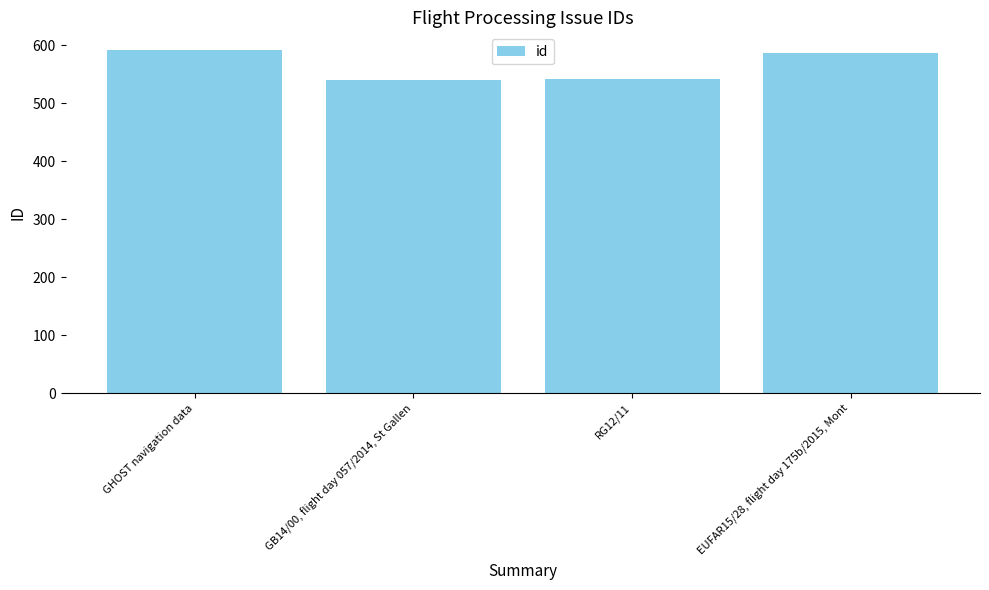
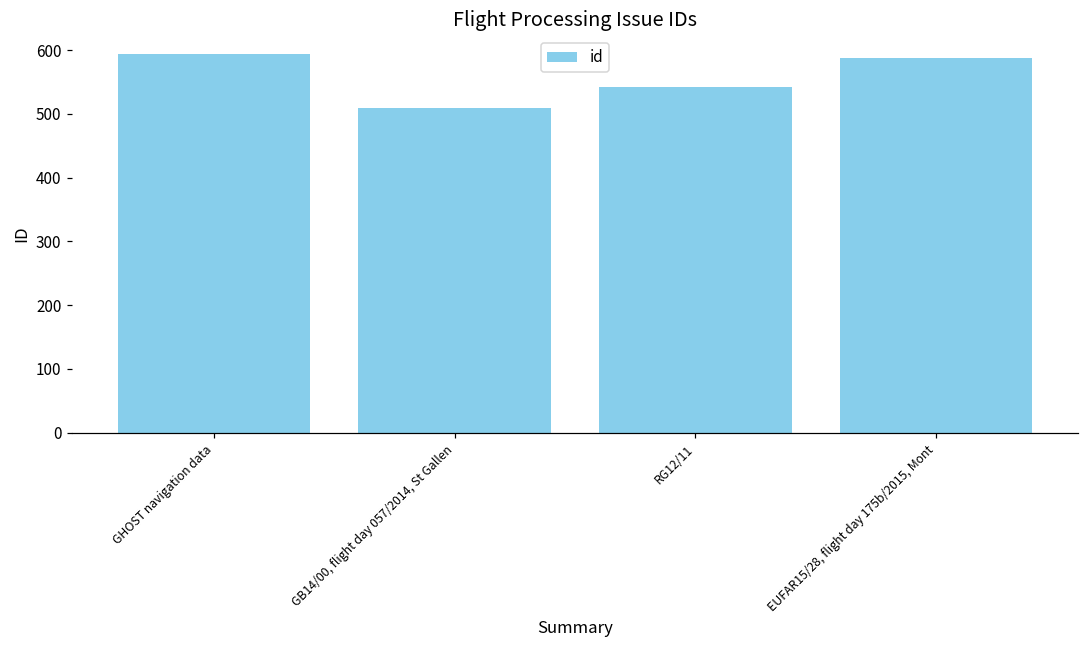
  {
    "GHOST navigation data": 590,
-   "GB14/00, flight day 057/2014, St Gallen": 540,
+   "GB14/00, flight day 057/2014, St Gallen": 510,
    "RG12/11": 540,
    "EUFAR15/28, flight day 175b/2015, Mont": 590
  }
